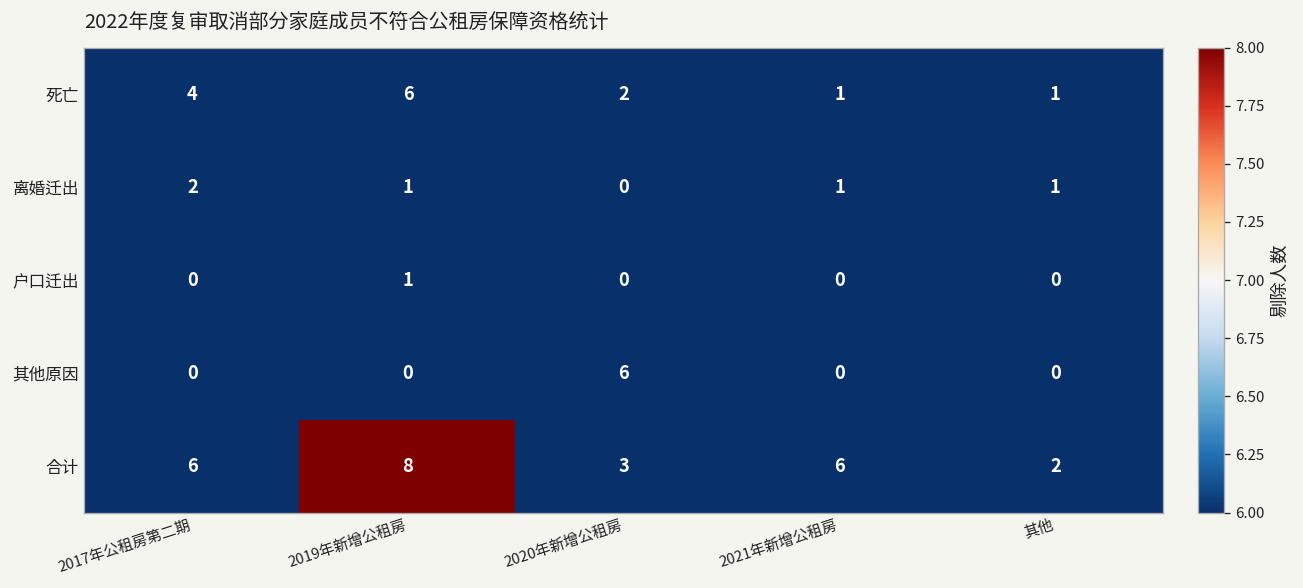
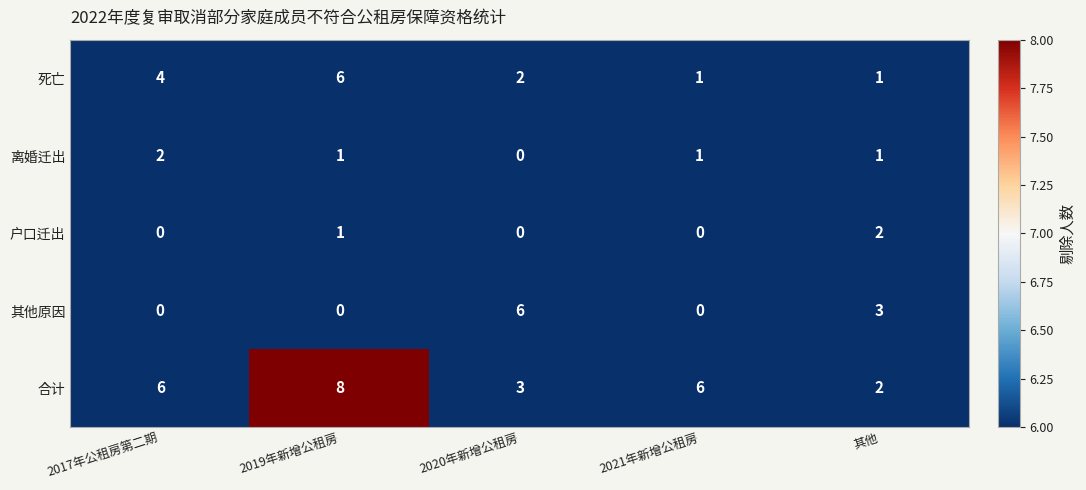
  {
    "死亡": {
      "2017年公租房第二期": 4,
      "2019年新增公租房": 6,
      "2020年新增公租房": 2,
      "2021年新增公租房": 1,
      "其他": 1
    },
    "离婚迁出": {
      "2017年公租房第二期": 2,
      "2019年新增公租房": 1,
      "2020年新增公租房": 0,
      "2021年新增公租房": 1,
      "其他": 1
    },
    "户口迁出": {
      "2017年公租房第二期": 0,
      "2019年新增公租房": 1,
      "2020年新增公租房": 0,
      "2021年新增公租房": 0,
-     "其他": 0
+     "其他": 2
    },
    "其他原因": {
      "2017年公租房第二期": 0,
      "2019年新增公租房": 0,
      "2020年新增公租房": 6,
      "2021年新增公租房": 0,
-     "其他": 0
+     "其他": 3
    },
    "合计": {
      "2017年公租房第二期": 6,
      "2019年新增公租房": 8,
      "2020年新增公租房": 3,
      "2021年新增公租房": 6,
      "其他": 2
    }
  }
